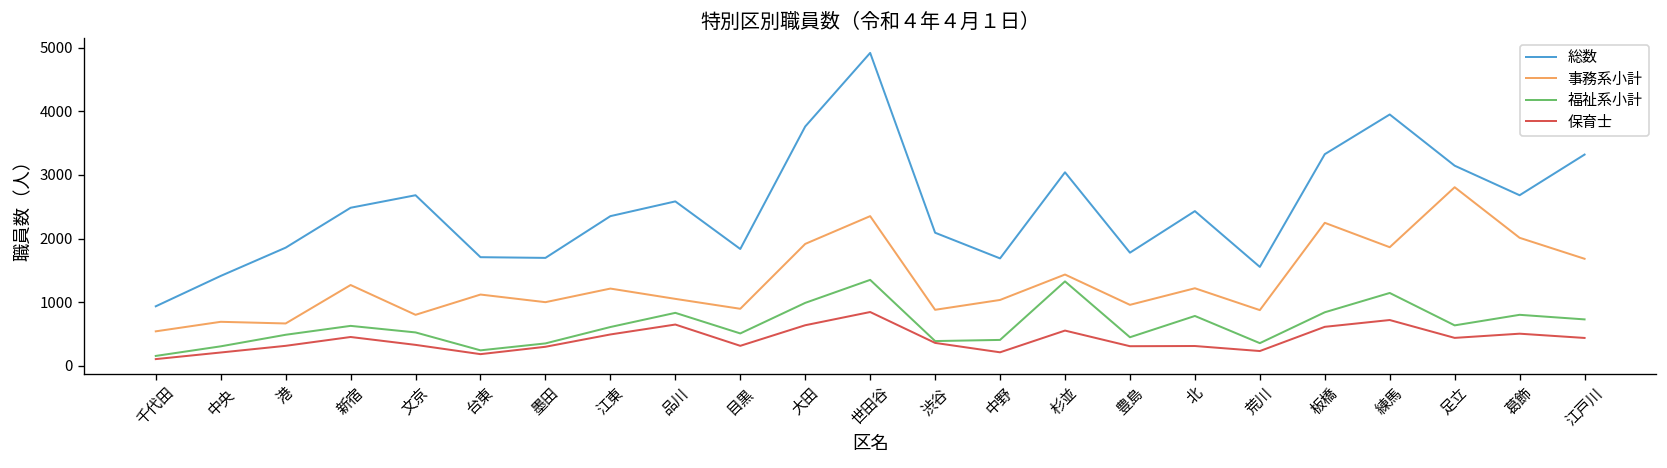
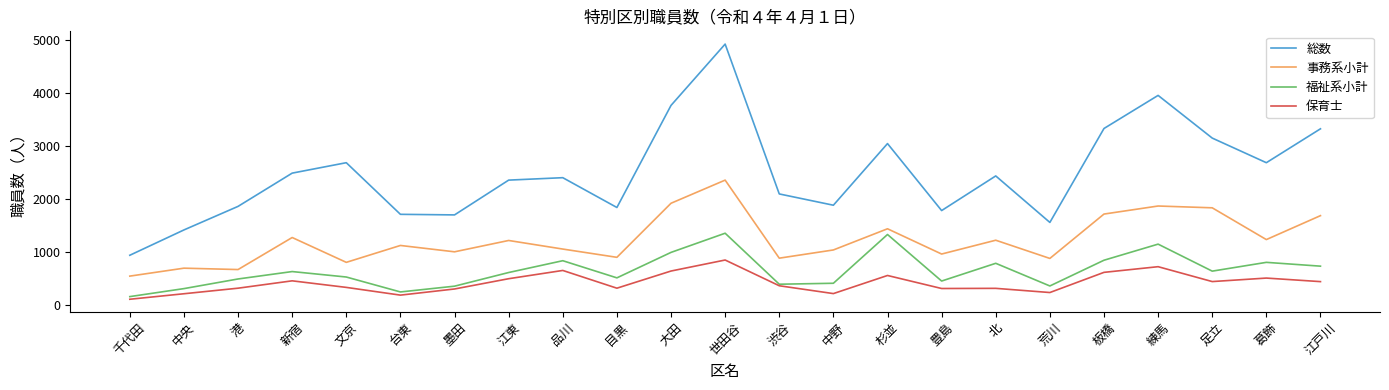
  {
    "総数": {
      "千代田": 900,
      "中央": 1400,
      "港": 1900,
      "新宿": 2500,
      "文京": 2700,
      "台東": 1700,
      "墨田": 1700,
      "江東": 2400,
-     "品川": 2600,
+     "品川": 2400,
      "目黒": 1800,
      "大田": 3800,
      "世田谷": 4900,
      "渋谷": 2100,
-     "中野": 1700,
+     "中野": 1900,
      "杉並": 3000,
      "豊島": 1800,
      "北": 2400,
      "荒川": 1600,
      "板橋": 3300,
      "練馬": 4000,
      "足立": 3100,
      "葛飾": 2700,
      "江戸川": 3300
    },
    "事務系小計": {
      "千代田": 500,
      "中央": 700,
      "港": 700,
      "新宿": 1300,
      "文京": 800,
      "台東": 1100,
      "墨田": 1000,
      "江東": 1200,
      "品川": 1100,
      "目黒": 900,
      "大田": 1900,
      "世田谷": 2400,
      "渋谷": 900,
      "中野": 1000,
      "杉並": 1400,
      "豊島": 1000,
      "北": 1200,
      "荒川": 900,
-     "板橋": 2200,
+     "板橋": 1700,
      "練馬": 1900,
-     "足立": 2800,
-     "葛飾": 2000,
+     "足立": 1800,
+     "葛飾": 1200,
      "江戸川": 1700
    },
    "福祉系小計": {
      "千代田": 200,
      "中央": 300,
      "港": 500,
      "新宿": 600,
      "文京": 500,
      "台東": 200,
      "墨田": 300,
      "江東": 600,
      "品川": 800,
      "目黒": 500,
      "大田": 1000,
      "世田谷": 1300,
      "中野": 400,
      "杉並": 1300,
      "豊島": 400,
      "北": 800,
      "荒川": 400,
      "板橋": 800,
      "練馬": 1100,
      "足立": 600,
      "葛飾": 800,
      "江戸川": 700
    },
    "保育士": {
      "千代田": 100,
      "中央": 200,
      "港": 300,
      "新宿": 500,
      "文京": 300,
      "台東": 200,
      "墨田": 300,
      "江東": 500,
      "品川": 600,
      "目黒": 300,
      "大田": 600,
      "世田谷": 800,
      "中野": 200,
      "杉並": 600,
      "豊島": 300,
      "北": 300,
      "荒川": 200,
      "板橋": 600,
      "練馬": 700,
      "足立": 400,
      "葛飾": 500,
      "江戸川": 400
    }
  }
